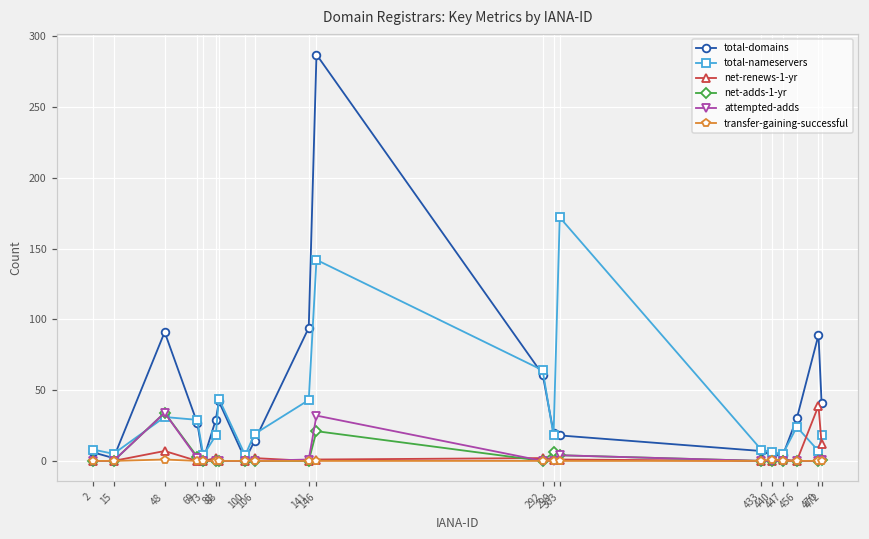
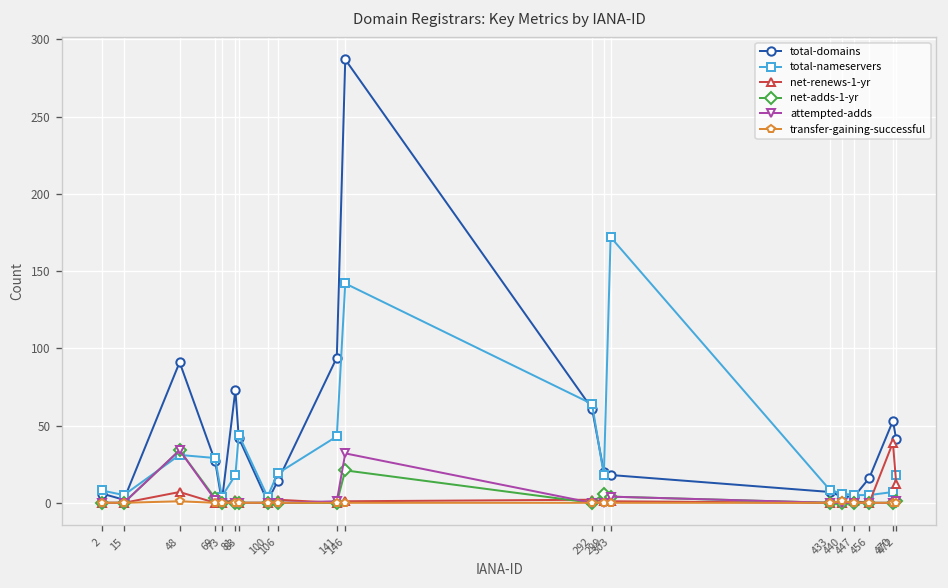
  {
    "total-domains": {
      "2": 6,
      "15": 2,
      "48": 91,
      "69": 27,
-     "81": 29,
+     "81": 73,
      "83": 42,
      "106": 14,
      "141": 94,
      "146": 287,
      "292": 61,
      "303": 18,
      "440": 4,
-     "456": 30,
-     "470": 89,
+     "456": 16,
+     "470": 53,
      "472": 41
    },
    "total-nameservers": {
      "2": 8,
      "15": 5,
      "48": 31,
      "69": 29,
      "73": 4,
      "81": 18,
      "83": 44,
      "100": 4,
      "106": 19,
      "141": 43,
      "146": 142,
      "292": 64,
      "303": 172,
      "440": 6,
-     "456": 24,
+     "456": 5,
      "470": 7,
      "472": 18
    },
    "net-renews-1-yr": {
      "48": 7,
      "81": 2,
      "106": 2,
      "292": 2,
      "470": 39,
      "472": 12
    },
    "net-adds-1-yr": {
      "146": 21,
      "299": 6
    },
    "attempted-adds": {
      "146": 32
    },
    "transfer-gaining-successful": {
      "48": 1
    }
  }
